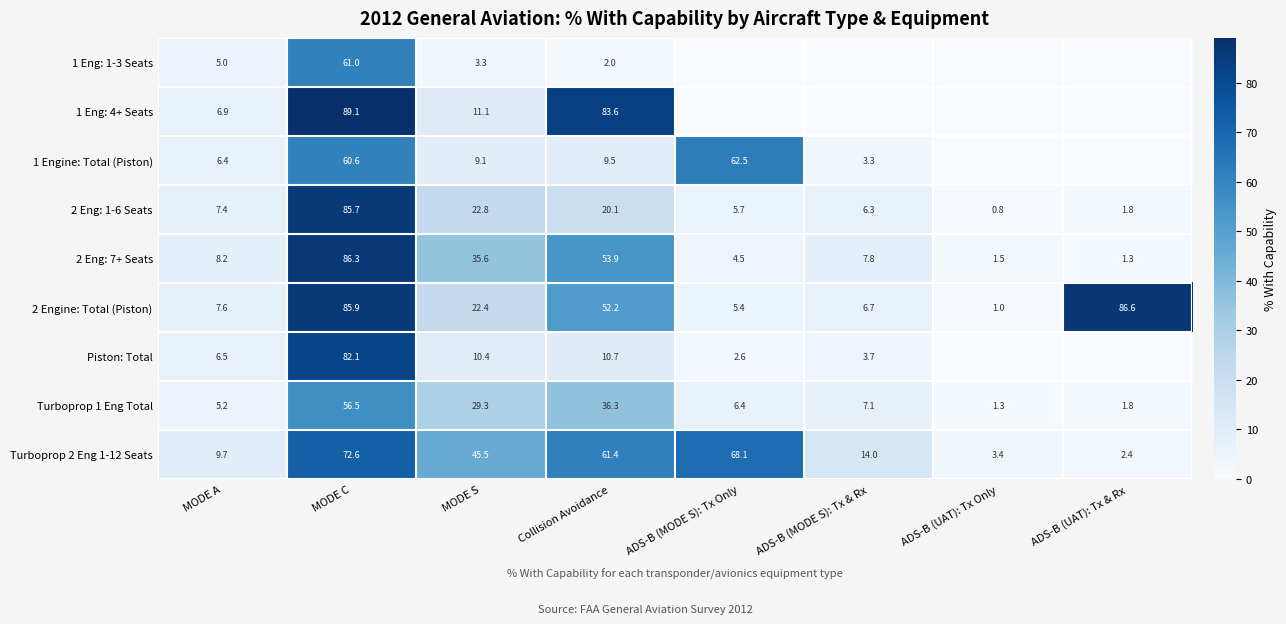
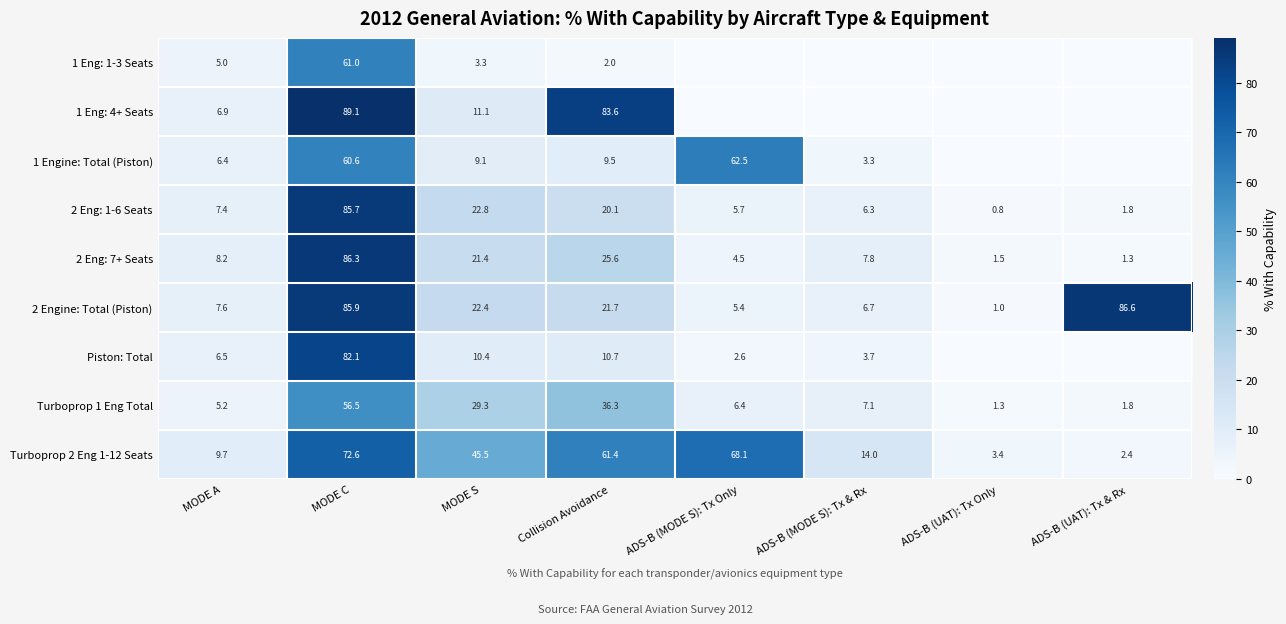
  {
    "1 Eng: 1-3 Seats": {
      "MODE A": 5.0,
      "MODE C": 61.0,
      "MODE S": 3.3,
      "Collision Avoidance": 2.0
    },
    "1 Eng: 4+ Seats": {
      "MODE A": 6.9,
      "MODE C": 89.1,
      "MODE S": 11.1,
      "Collision Avoidance": 83.6
    },
    "1 Engine: Total (Piston)": {
      "MODE A": 6.4,
      "MODE C": 60.6,
      "MODE S": 9.1,
      "Collision Avoidance": 9.5,
      "ADS-B (MODE S): Tx Only": 62.5,
      "ADS-B (MODE S): Tx & Rx": 3.3
    },
    "2 Eng: 1-6 Seats": {
      "MODE A": 7.4,
      "MODE C": 85.7,
      "MODE S": 22.8,
      "Collision Avoidance": 20.1,
      "ADS-B (MODE S): Tx Only": 5.7,
      "ADS-B (MODE S): Tx & Rx": 6.3,
      "ADS-B (UAT): Tx Only": 0.8,
      "ADS-B (UAT): Tx & Rx": 1.8
    },
    "2 Eng: 7+ Seats": {
      "MODE A": 8.2,
      "MODE C": 86.3,
-     "MODE S": 35.6,
-     "Collision Avoidance": 53.9,
+     "MODE S": 21.4,
+     "Collision Avoidance": 25.6,
      "ADS-B (MODE S): Tx Only": 4.5,
      "ADS-B (MODE S): Tx & Rx": 7.8,
      "ADS-B (UAT): Tx Only": 1.5,
      "ADS-B (UAT): Tx & Rx": 1.3
    },
    "2 Engine: Total (Piston)": {
      "MODE A": 7.6,
      "MODE C": 85.9,
      "MODE S": 22.4,
-     "Collision Avoidance": 52.2,
+     "Collision Avoidance": 21.7,
      "ADS-B (MODE S): Tx Only": 5.4,
      "ADS-B (MODE S): Tx & Rx": 6.7,
      "ADS-B (UAT): Tx Only": 1.0,
      "ADS-B (UAT): Tx & Rx": 86.6
    },
    "Piston: Total": {
      "MODE A": 6.5,
      "MODE C": 82.1,
      "MODE S": 10.4,
      "Collision Avoidance": 10.7,
      "ADS-B (MODE S): Tx Only": 2.6,
      "ADS-B (MODE S): Tx & Rx": 3.7
    },
    "Turboprop 1 Eng Total": {
      "MODE A": 5.2,
      "MODE C": 56.5,
      "MODE S": 29.3,
      "Collision Avoidance": 36.3,
      "ADS-B (MODE S): Tx Only": 6.4,
      "ADS-B (MODE S): Tx & Rx": 7.1,
      "ADS-B (UAT): Tx Only": 1.3,
      "ADS-B (UAT): Tx & Rx": 1.8
    },
    "Turboprop 2 Eng 1-12 Seats": {
      "MODE A": 9.7,
      "MODE C": 72.6,
      "MODE S": 45.5,
      "Collision Avoidance": 61.4,
      "ADS-B (MODE S): Tx Only": 68.1,
      "ADS-B (MODE S): Tx & Rx": 14.0,
      "ADS-B (UAT): Tx Only": 3.4,
      "ADS-B (UAT): Tx & Rx": 2.4
    }
  }
